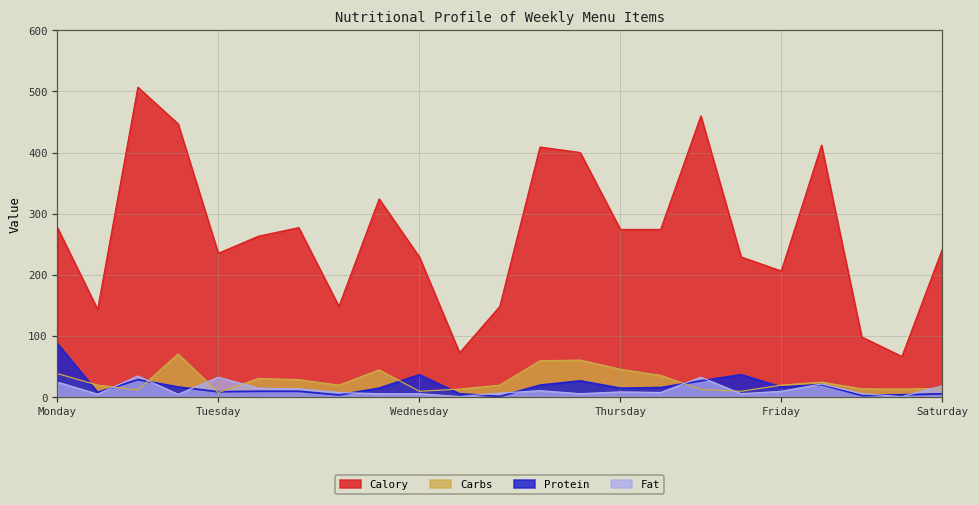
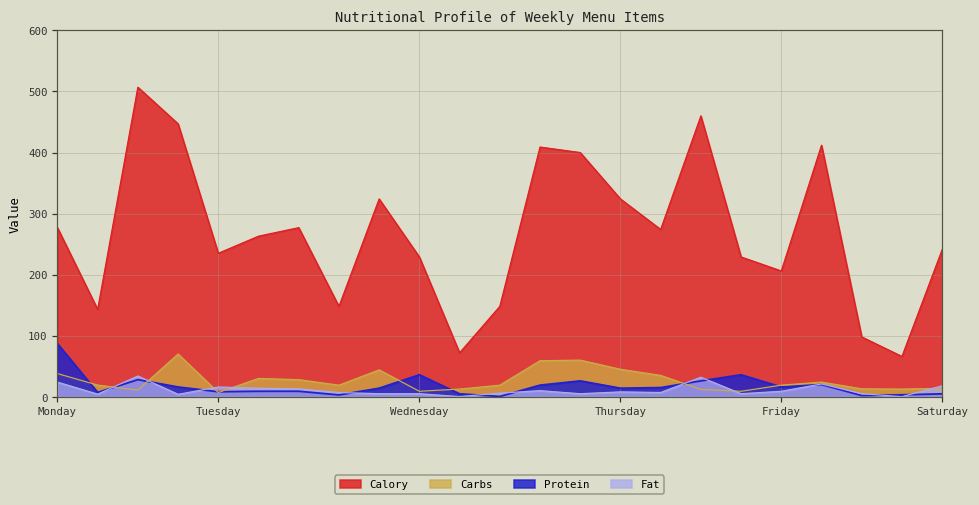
  {
    "Calory": {
      "Monday": 280,
      "Tuesday": 240,
      "Wednesday": 230,
-     "Thursday": 270,
+     "Thursday": 320,
      "Friday": 210,
      "Saturday": 240
    },
    "Carbs": {
      "Monday": 40,
      "Thursday": 50
    },
    "Protein": {
      "Monday": 90,
      "Wednesday": 40,
      "Thursday": 10,
      "Saturday": 0
    },
    "Fat": {
      "Monday": 20,
-     "Tuesday": 30,
+     "Tuesday": 20,
      "Thursday": 10,
      "Friday": 10
    }
  }
